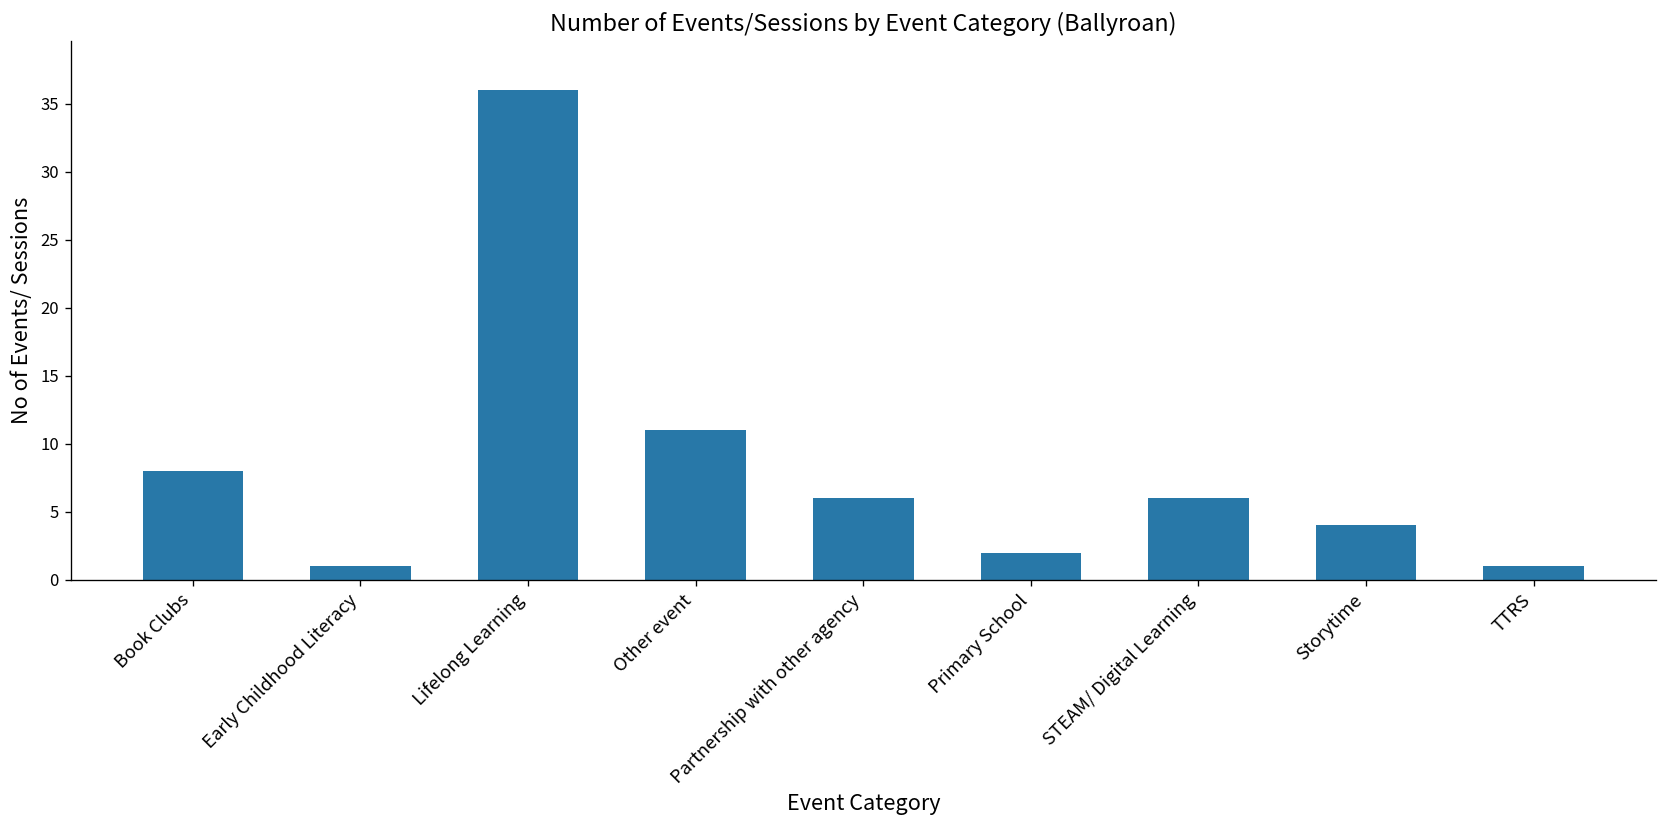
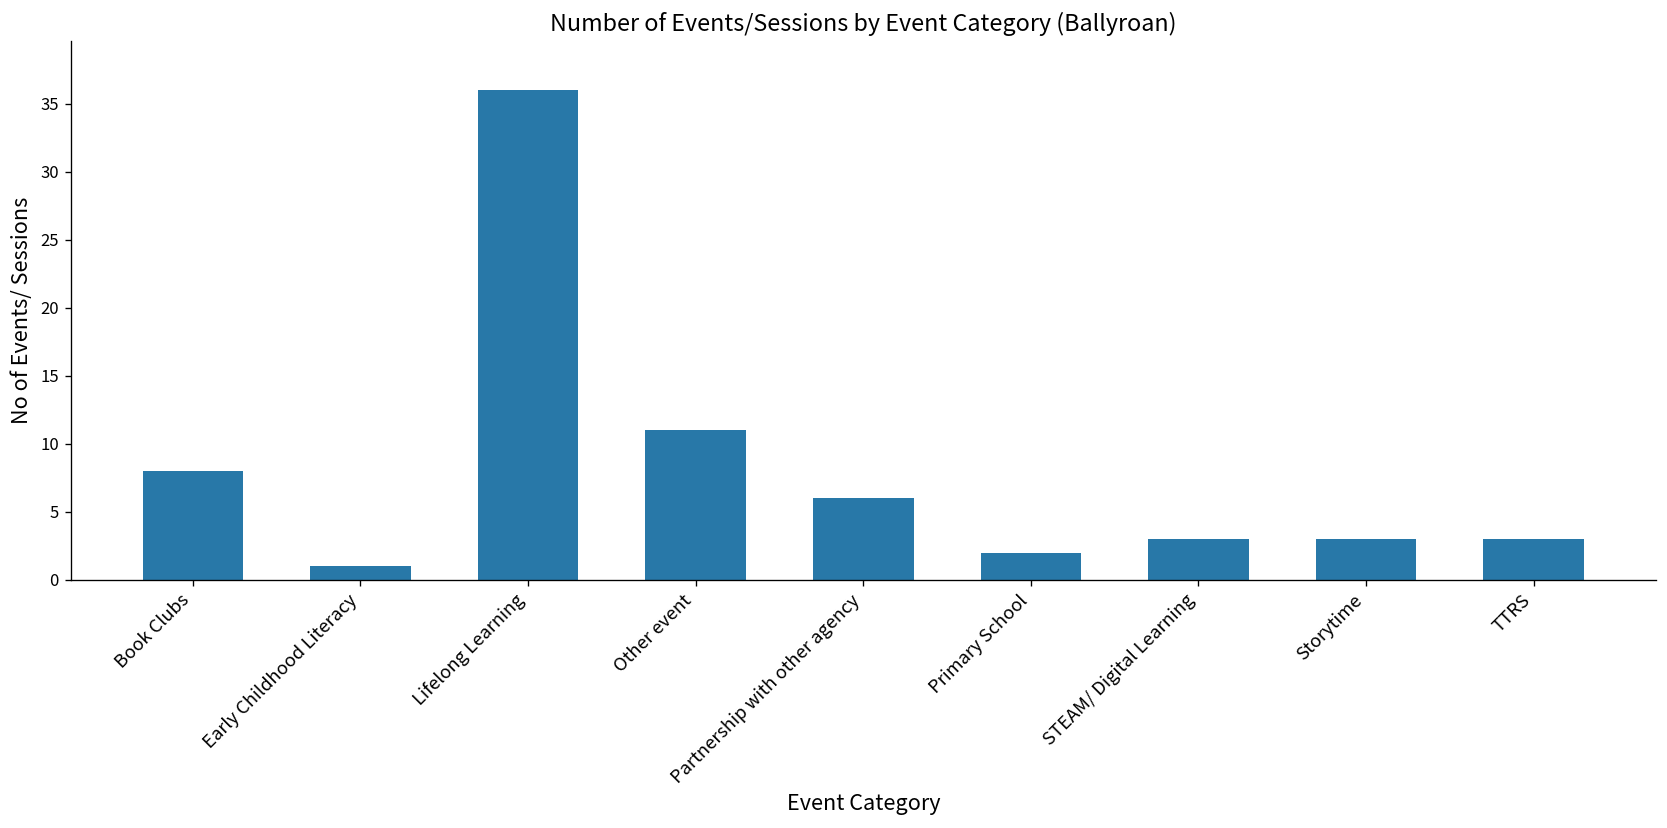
  {
    "Book Clubs": 8,
    "Early Childhood Literacy": 1,
    "Lifelong Learning": 36,
    "Other event": 11,
    "Partnership with other agency": 6,
    "Primary School": 2,
-   "STEAM/ Digital Learning": 6,
-   "Storytime": 4,
-   "TTRS": 1
+   "STEAM/ Digital Learning": 3,
+   "Storytime": 3,
+   "TTRS": 3
  }
